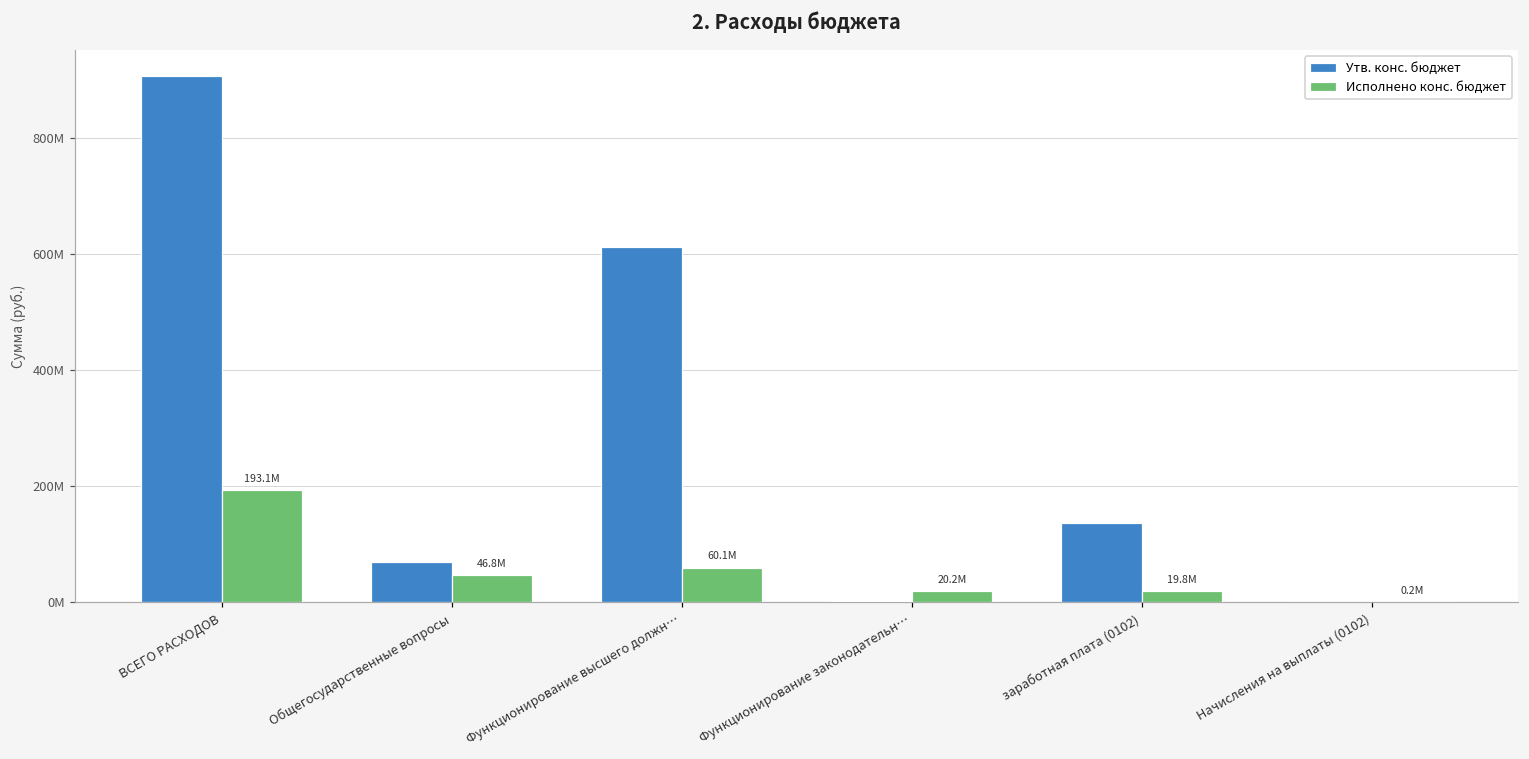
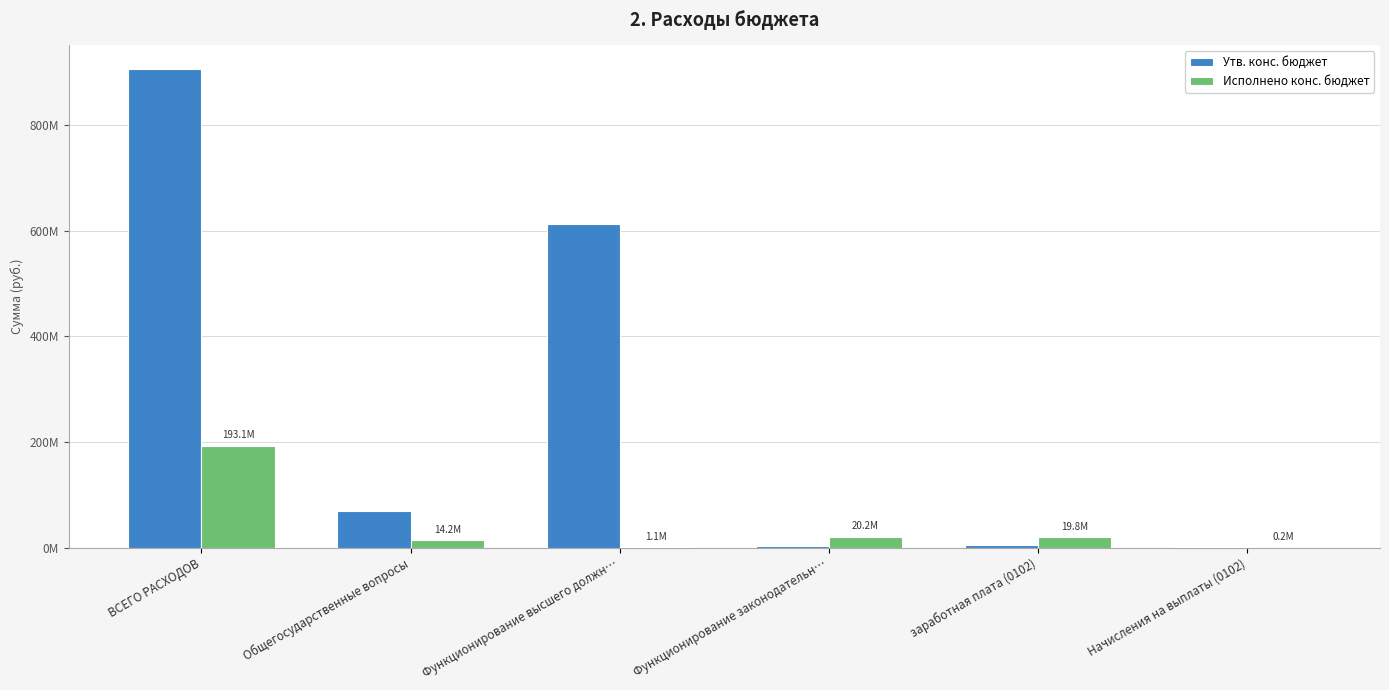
  {
    "Утв. конс. бюджет": {
      "ВСЕГО РАСХОДОВ": "910000000",
      "Общегосударственные вопросы": "70000000",
      "Функционирование высшего должн…": "610000000",
-     "заработная плата (0102)": "140000000"
+     "заработная плата (0102)": "0"
    },
    "Исполнено конс. бюджет": {
      "ВСЕГО РАСХОДОВ": "193.1M",
-     "Общегосударственные вопросы": "46.8M",
-     "Функционирование высшего должн…": "60.1M",
+     "Общегосударственные вопросы": "14.2M",
+     "Функционирование высшего должн…": "1.1M",
      "Функционирование законодательн…": "20.2M",
      "заработная плата (0102)": "19.8M",
      "Начисления на выплаты (0102)": "0.2M"
    }
  }
